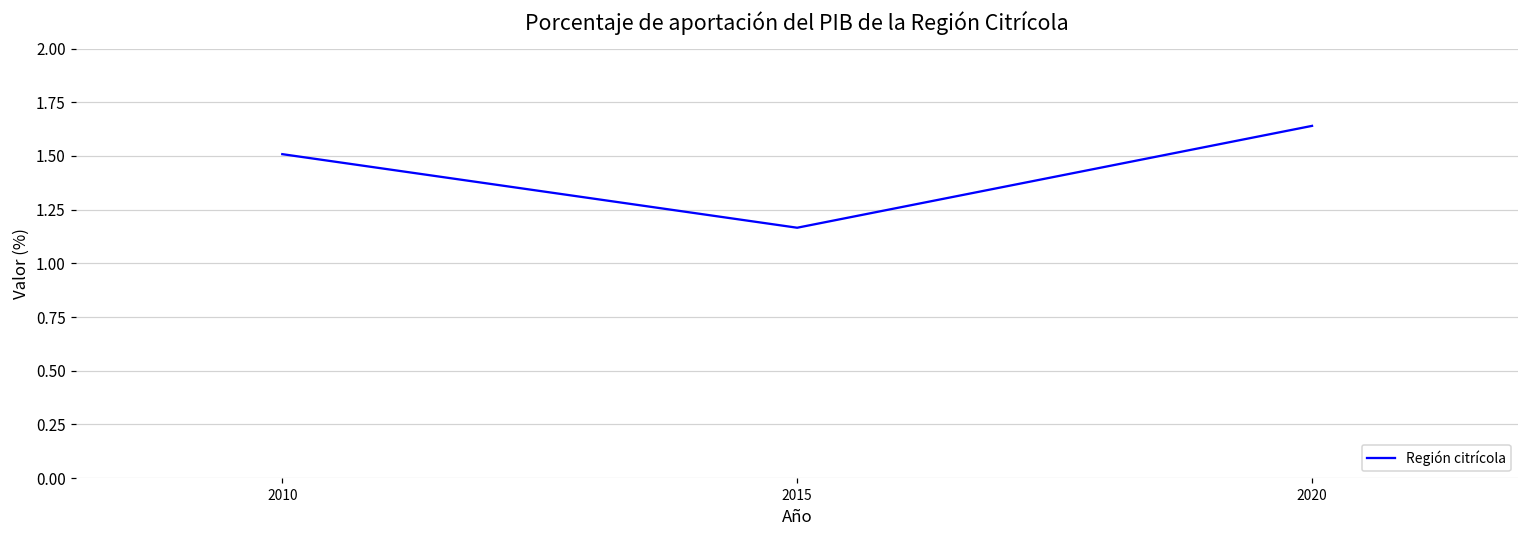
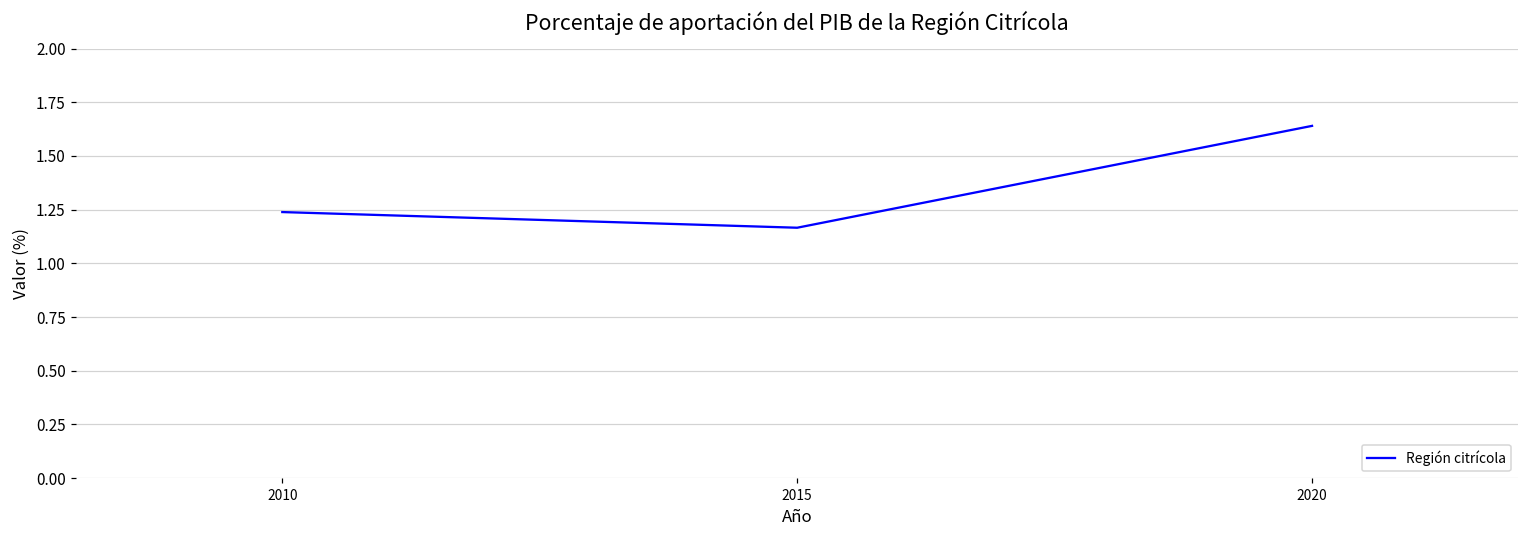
  {
-   "2010": 1.51,
+   "2010": 1.24,
    "2015": 1.17,
    "2020": 1.64
  }
